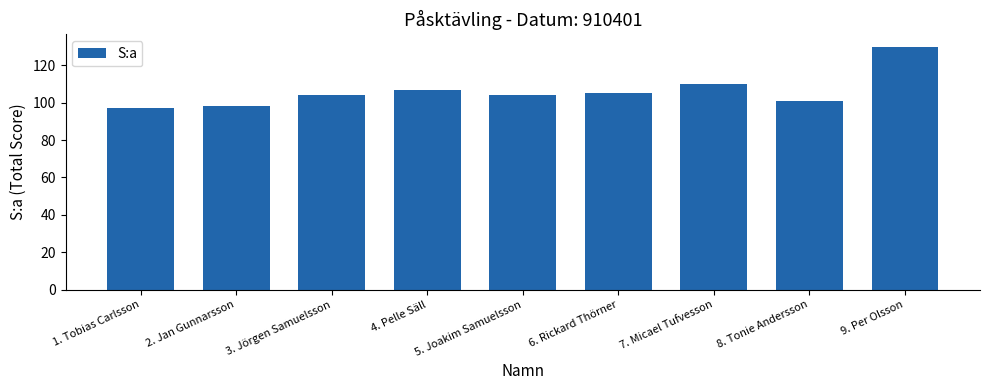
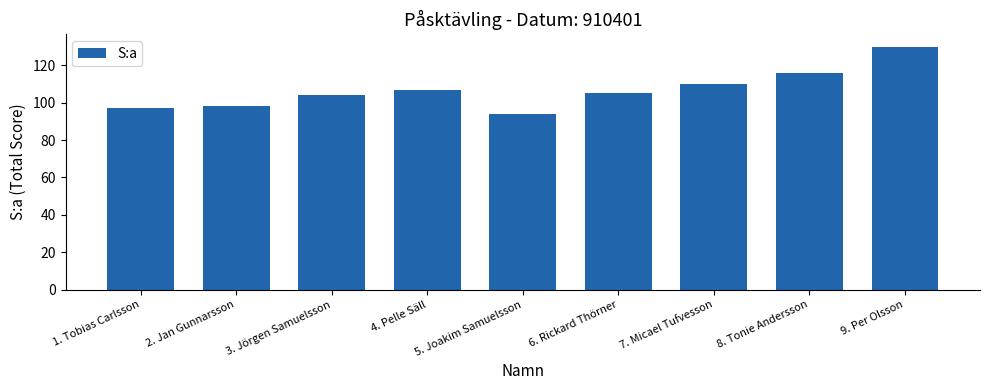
  {
    "1. Tobias Carlsson": 97,
    "2. Jan Gunnarsson": 98,
    "3. Jörgen Samuelsson": 104,
    "4. Pelle Säll": 107,
-   "5. Joakim Samuelsson": 104,
+   "5. Joakim Samuelsson": 94,
    "6. Rickard Thörner": 105,
    "7. Micael Tufvesson": 110,
-   "8. Tonie Andersson": 101,
+   "8. Tonie Andersson": 116,
    "9. Per Olsson": 130
  }
